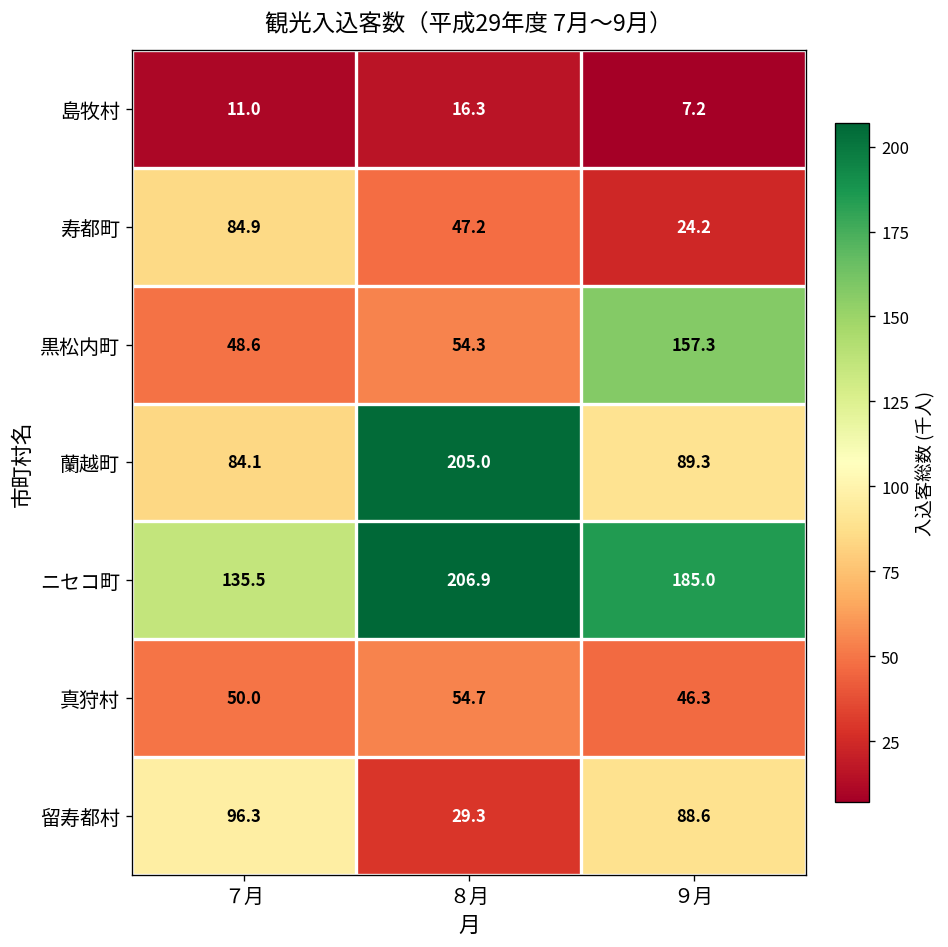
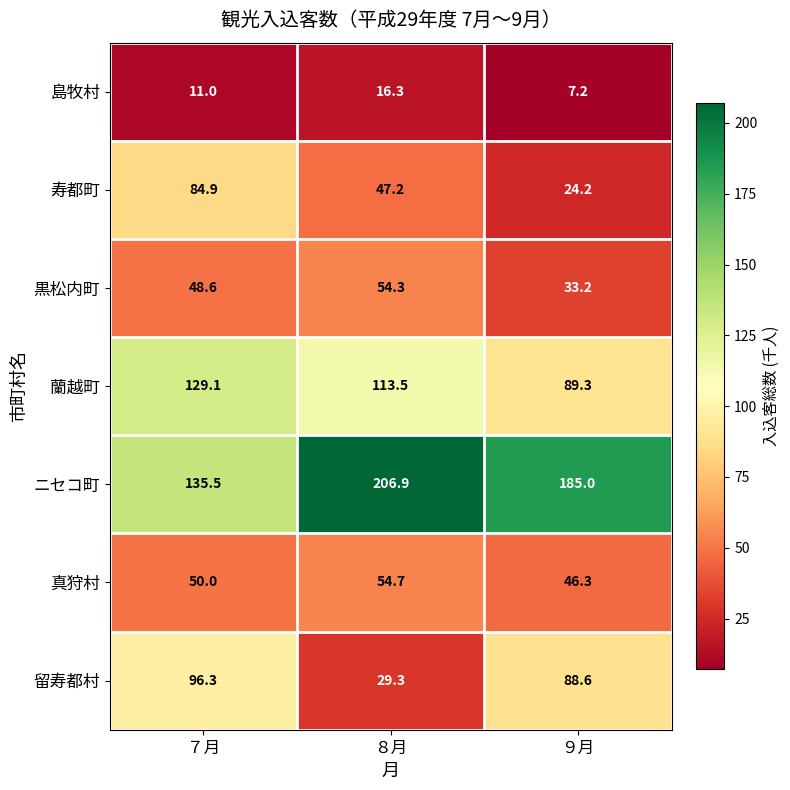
  {
    "島牧村": {
      "７月": 11.0,
      "８月": 16.3,
      "９月": 7.2
    },
    "寿都町": {
      "７月": 84.9,
      "８月": 47.2,
      "９月": 24.2
    },
    "黒松内町": {
      "７月": 48.6,
      "８月": 54.3,
-     "９月": 157.3
+     "９月": 33.2
    },
    "蘭越町": {
-     "７月": 84.1,
-     "８月": 205.0,
+     "７月": 129.1,
+     "８月": 113.5,
      "９月": 89.3
    },
    "ニセコ町": {
      "７月": 135.5,
      "８月": 206.9,
      "９月": 185.0
    },
    "真狩村": {
      "７月": 50.0,
      "８月": 54.7,
      "９月": 46.3
    },
    "留寿都村": {
      "７月": 96.3,
      "８月": 29.3,
      "９月": 88.6
    }
  }
